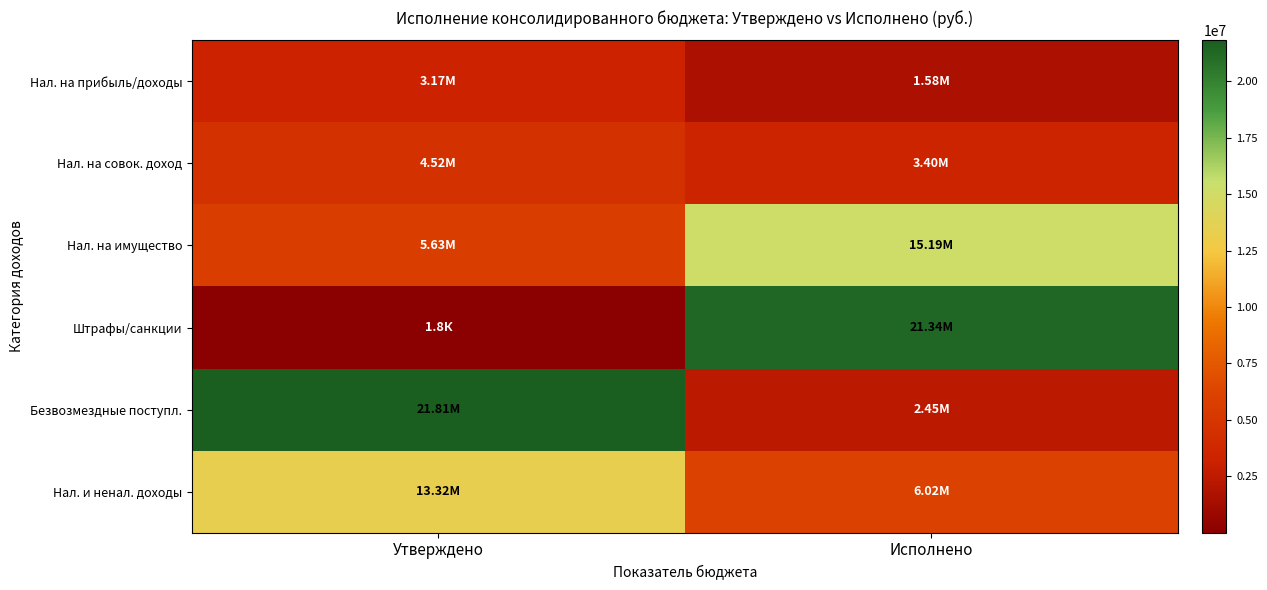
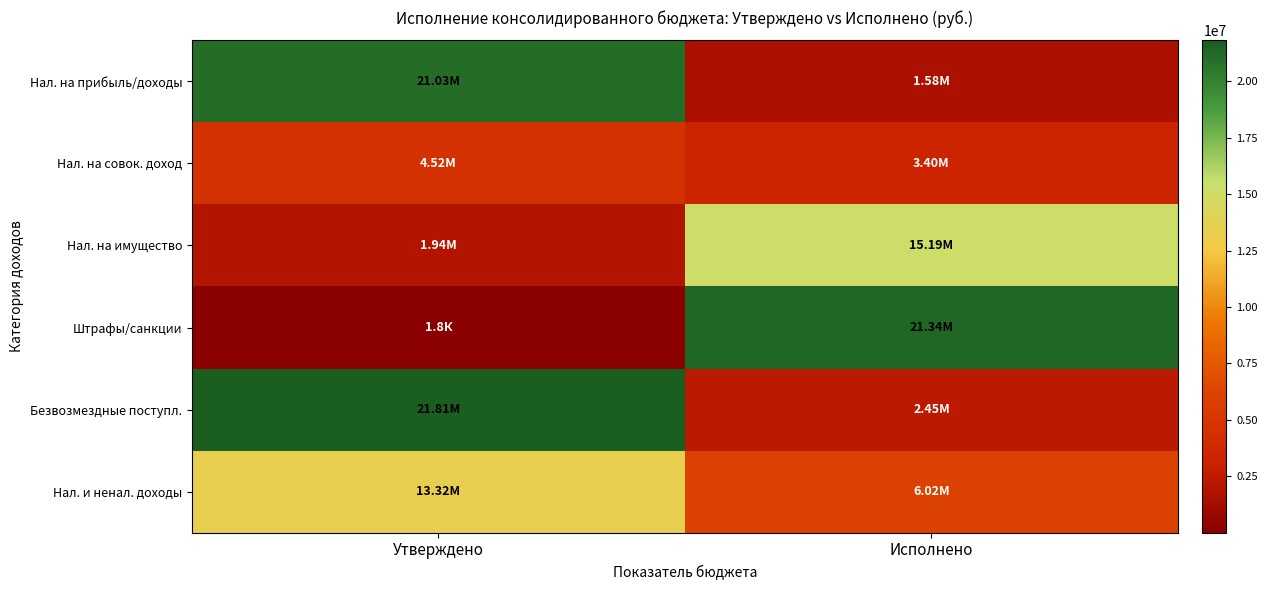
  {
    "Нал. на прибыль/доходы": {
-     "Утверждено": "3.17М",
+     "Утверждено": "21.03М",
      "Исполнено": "1.58М"
    },
    "Нал. на совок. доход": {
      "Утверждено": "4.52М",
      "Исполнено": "3.40М"
    },
    "Нал. на имущество": {
-     "Утверждено": "5.63М",
+     "Утверждено": "1.94М",
      "Исполнено": "15.19М"
    },
    "Штрафы/санкции": {
      "Утверждено": "1.8К",
      "Исполнено": "21.34М"
    },
    "Безвозмездные поступл.": {
      "Утверждено": "21.81М",
      "Исполнено": "2.45М"
    },
    "Нал. и ненал. доходы": {
      "Утверждено": "13.32М",
      "Исполнено": "6.02М"
    }
  }
